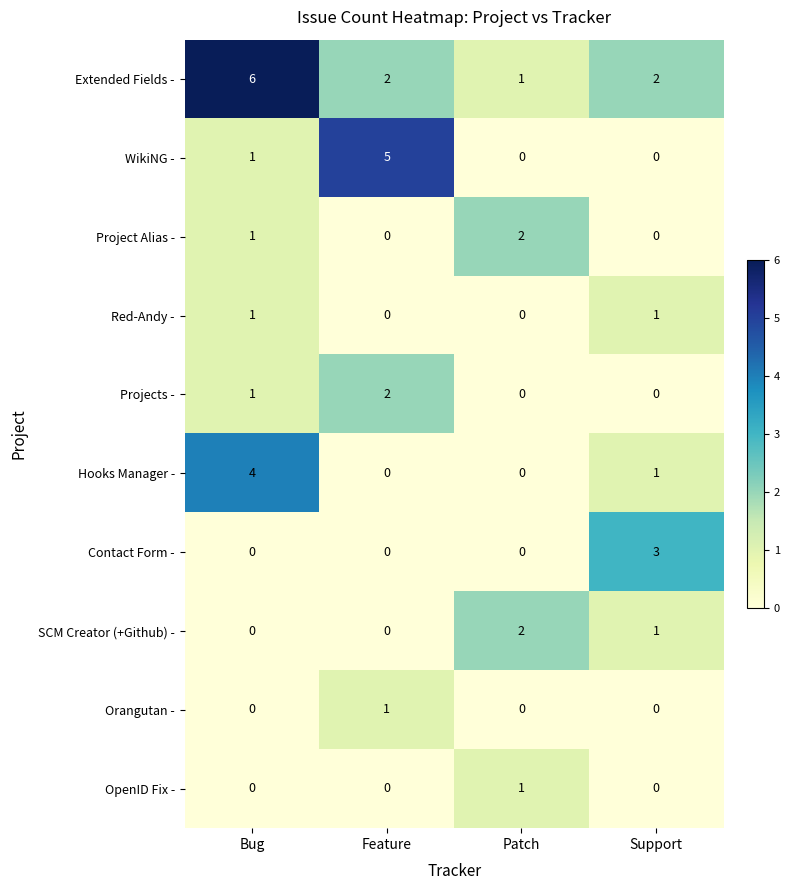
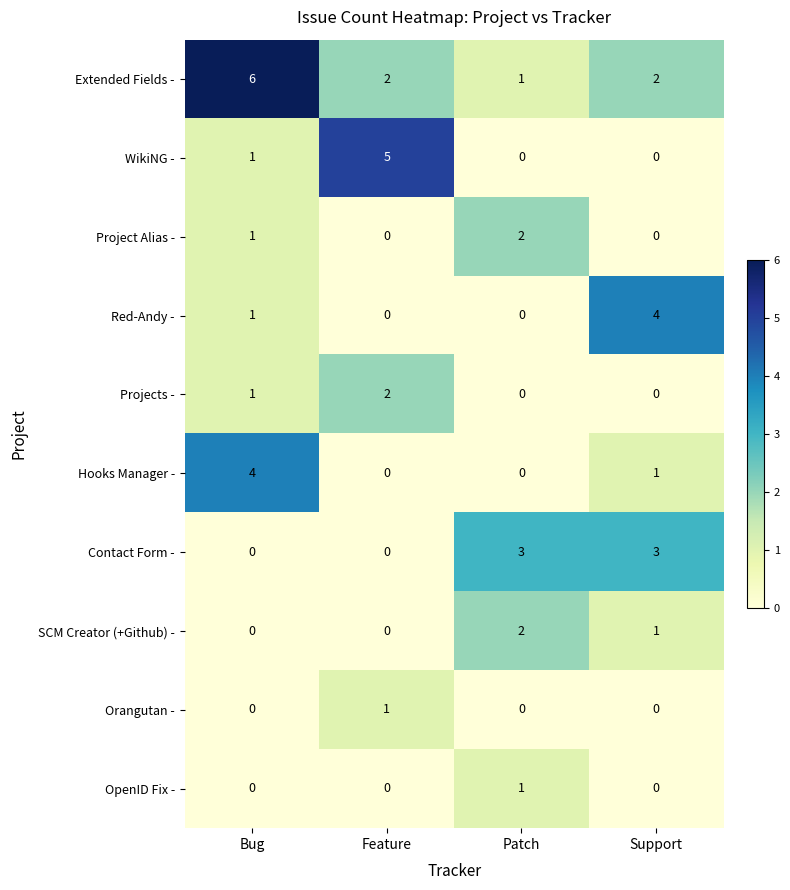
  {
    "Extended Fields -": {
      "Bug": 6,
      "Feature": 2,
      "Patch": 1,
      "Support": 2
    },
    "WikiNG -": {
      "Bug": 1,
      "Feature": 5,
      "Patch": 0,
      "Support": 0
    },
    "Project Alias -": {
      "Bug": 1,
      "Feature": 0,
      "Patch": 2,
      "Support": 0
    },
    "Red-Andy -": {
      "Bug": 1,
      "Feature": 0,
      "Patch": 0,
-     "Support": 1
+     "Support": 4
    },
    "Projects -": {
      "Bug": 1,
      "Feature": 2,
      "Patch": 0,
      "Support": 0
    },
    "Hooks Manager -": {
      "Bug": 4,
      "Feature": 0,
      "Patch": 0,
      "Support": 1
    },
    "Contact Form -": {
      "Bug": 0,
      "Feature": 0,
-     "Patch": 0,
+     "Patch": 3,
      "Support": 3
    },
    "SCM Creator (+Github) -": {
      "Bug": 0,
      "Feature": 0,
      "Patch": 2,
      "Support": 1
    },
    "Orangutan -": {
      "Bug": 0,
      "Feature": 1,
      "Patch": 0,
      "Support": 0
    },
    "OpenID Fix -": {
      "Bug": 0,
      "Feature": 0,
      "Patch": 1,
      "Support": 0
    }
  }
